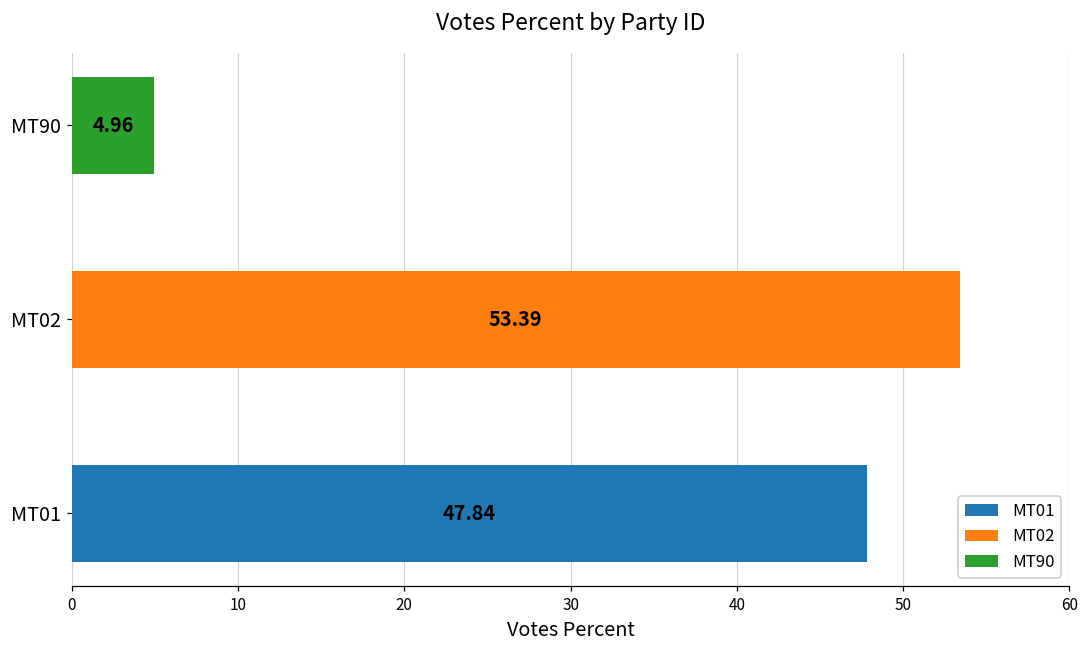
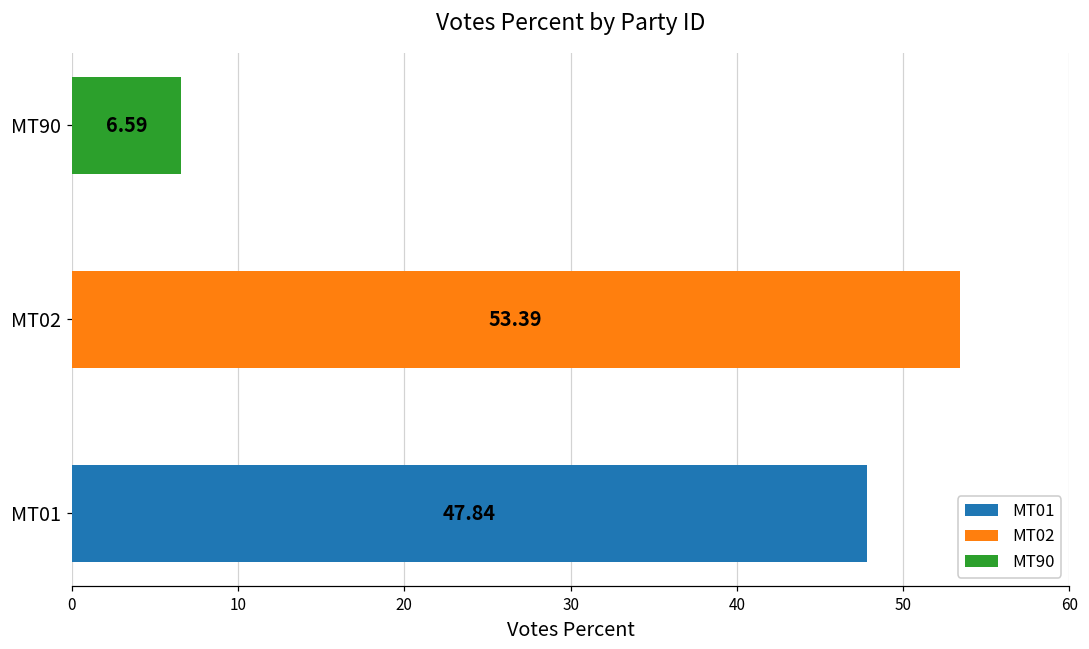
  {
-   "MT90": 4.96,
+   "MT90": 6.59,
    "MT02": 53.39,
    "MT01": 47.84
  }
